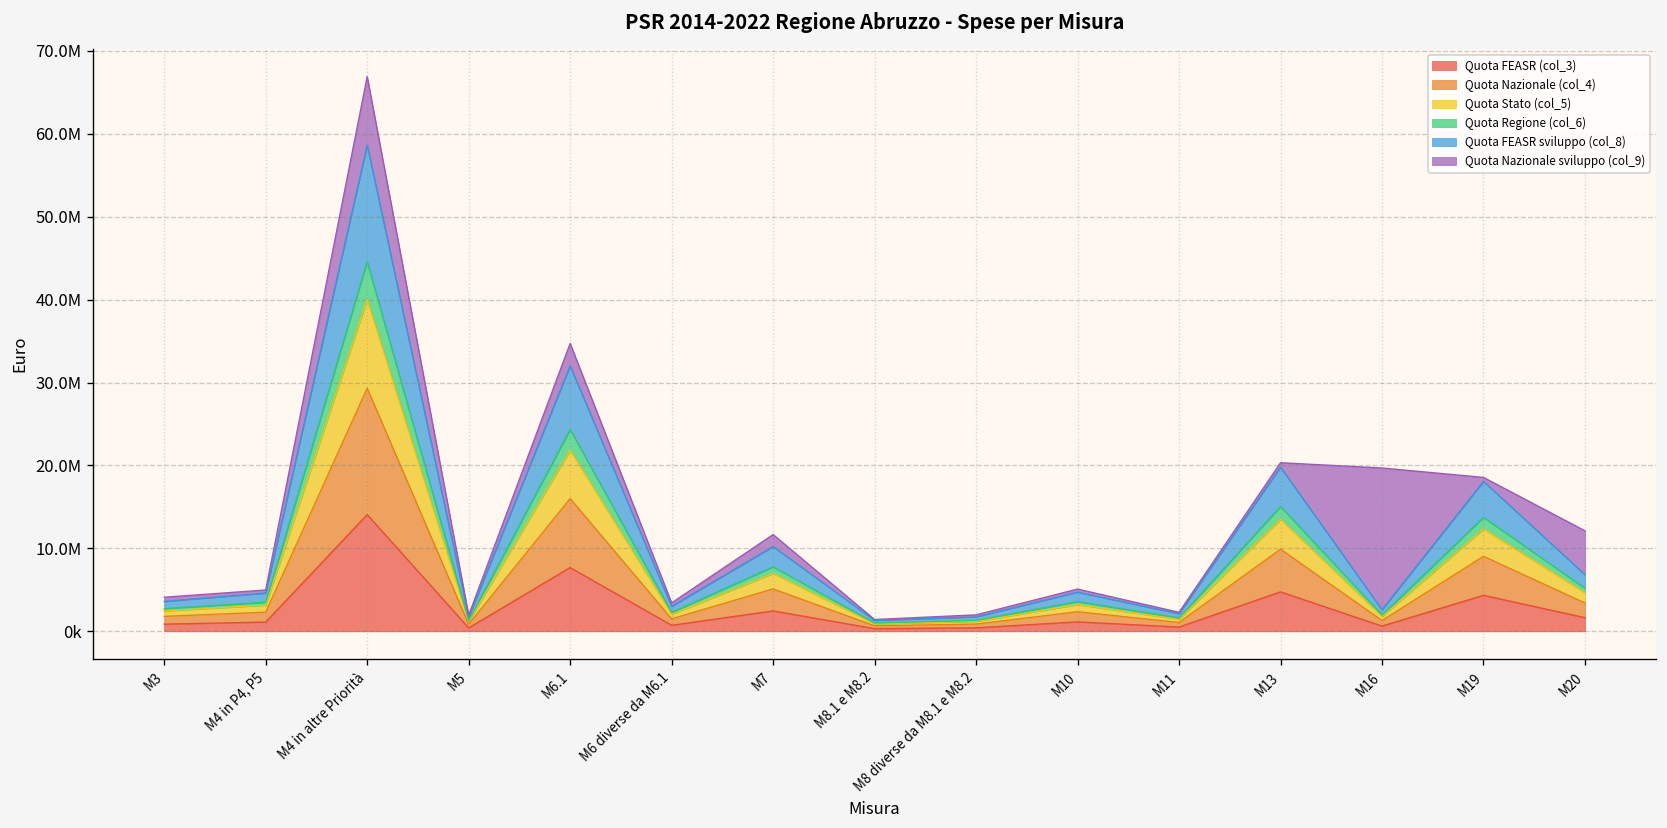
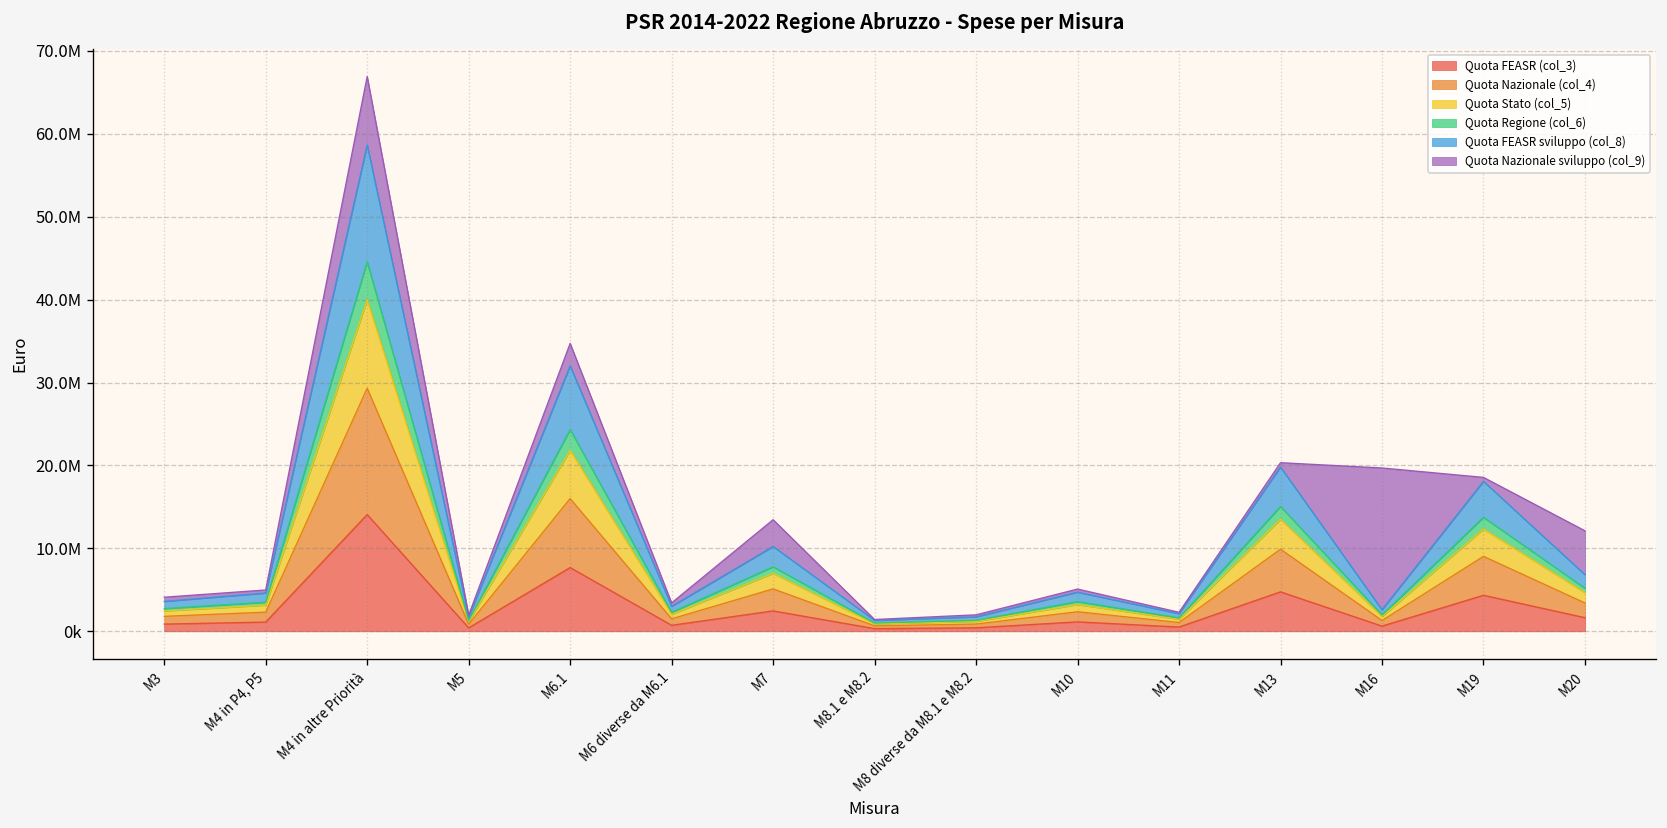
  {
    "Quota Stato (col_5)": {
      "M4 in altre Priorità": 11000000,
      "M6.1": 6000000,
      "M7": 2000000,
      "M13": 4000000,
      "M19": 3000000,
      "M20": 1000000
    },
    "Quota Regione (col_6)": {
      "M4 in altre Priorità": 5000000,
      "M6.1": 2000000,
      "M7": 1000000,
      "M13": 2000000,
      "M19": 1000000,
      "M20": 1000000
    },
    "Quota FEASR sviluppo (col_8)": {
      "M3": 1000000,
      "M4 in P4, P5": 1000000,
      "M4 in altre Priorità": 14000000,
      "M6.1": 8000000,
      "M6 diverse da M6.1": 1000000,
      "M7": 2000000,
      "M10": 1000000,
      "M13": 5000000,
      "M16": 1000000,
      "M19": 4000000,
      "M20": 2000000
    },
    "Quota Nazionale sviluppo (col_9)": {
      "M3": 1000000,
      "M4 in P4, P5": 0,
      "M4 in altre Priorità": 8000000,
      "M6.1": 3000000,
      "M6 diverse da M6.1": 0,
-     "M7": 1000000,
+     "M7": 3000000,
      "M10": 0,
      "M13": 1000000,
      "M16": 17000000,
      "M19": 0,
      "M20": 5000000
    }
  }
